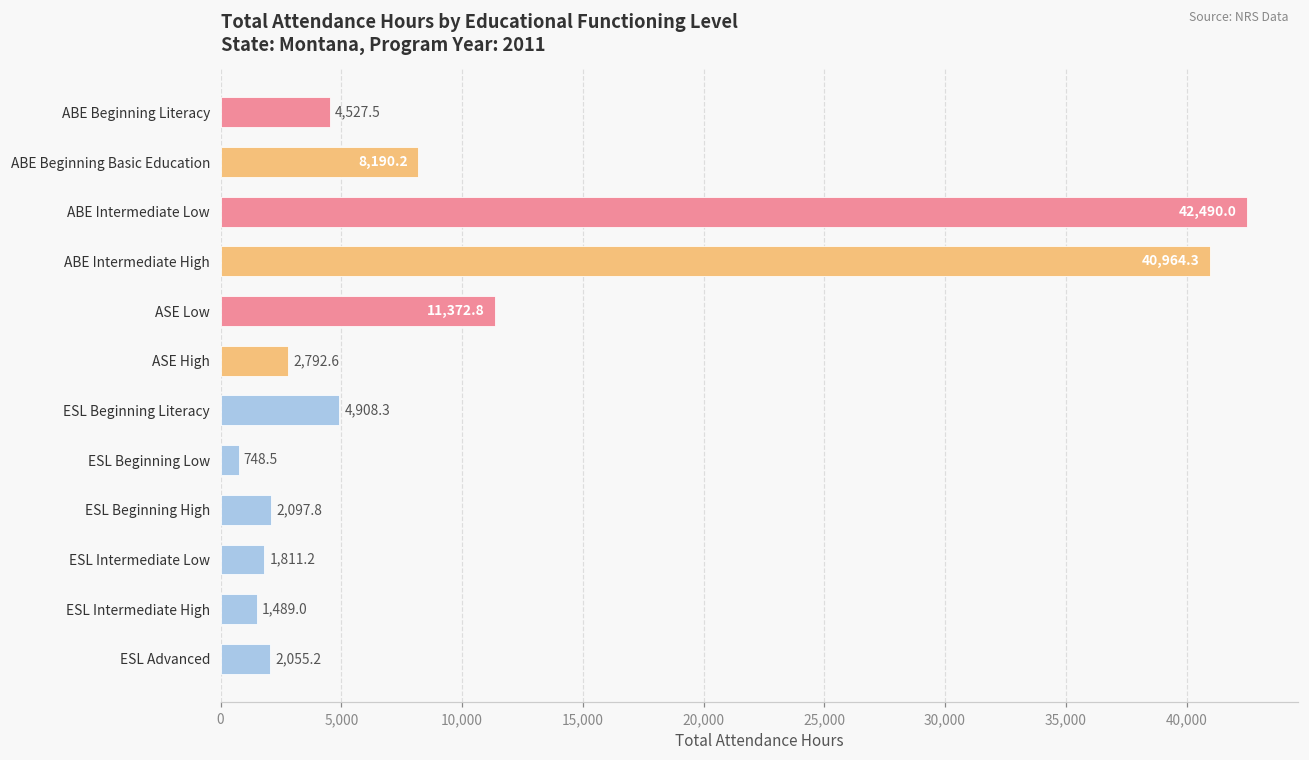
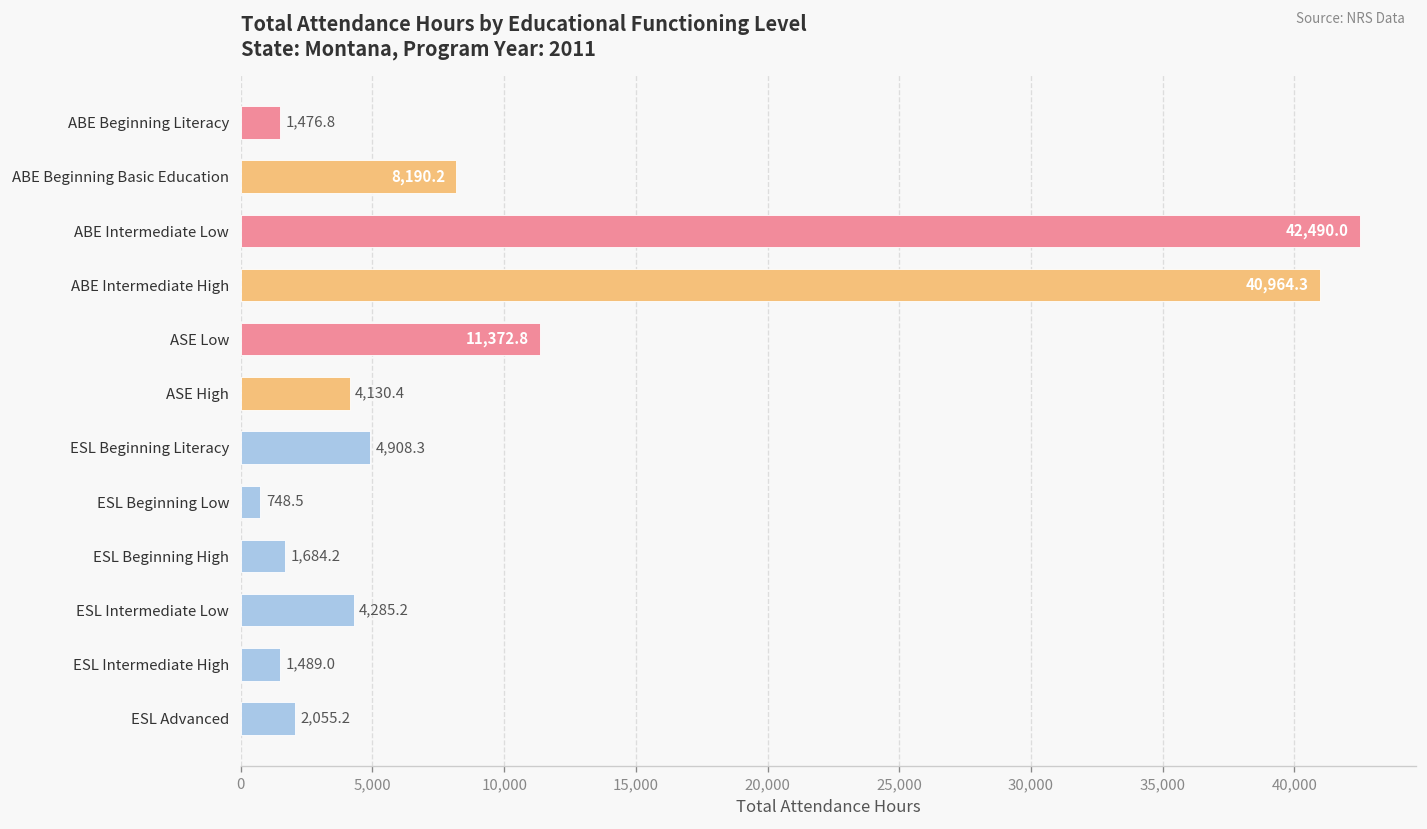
  {
-   "ABE Beginning Literacy": "4,527.5",
+   "ABE Beginning Literacy": "1,476.8",
    "ABE Beginning Basic Education": "8,190.2",
    "ABE Intermediate Low": "42,490.0",
    "ABE Intermediate High": "40,964.3",
    "ASE Low": "11,372.8",
-   "ASE High": "2,792.6",
+   "ASE High": "4,130.4",
    "ESL Beginning Literacy": "4,908.3",
    "ESL Beginning Low": "748.5",
-   "ESL Beginning High": "2,097.8",
-   "ESL Intermediate Low": "1,811.2",
+   "ESL Beginning High": "1,684.2",
+   "ESL Intermediate Low": "4,285.2",
    "ESL Intermediate High": "1,489.0",
    "ESL Advanced": "2,055.2"
  }
